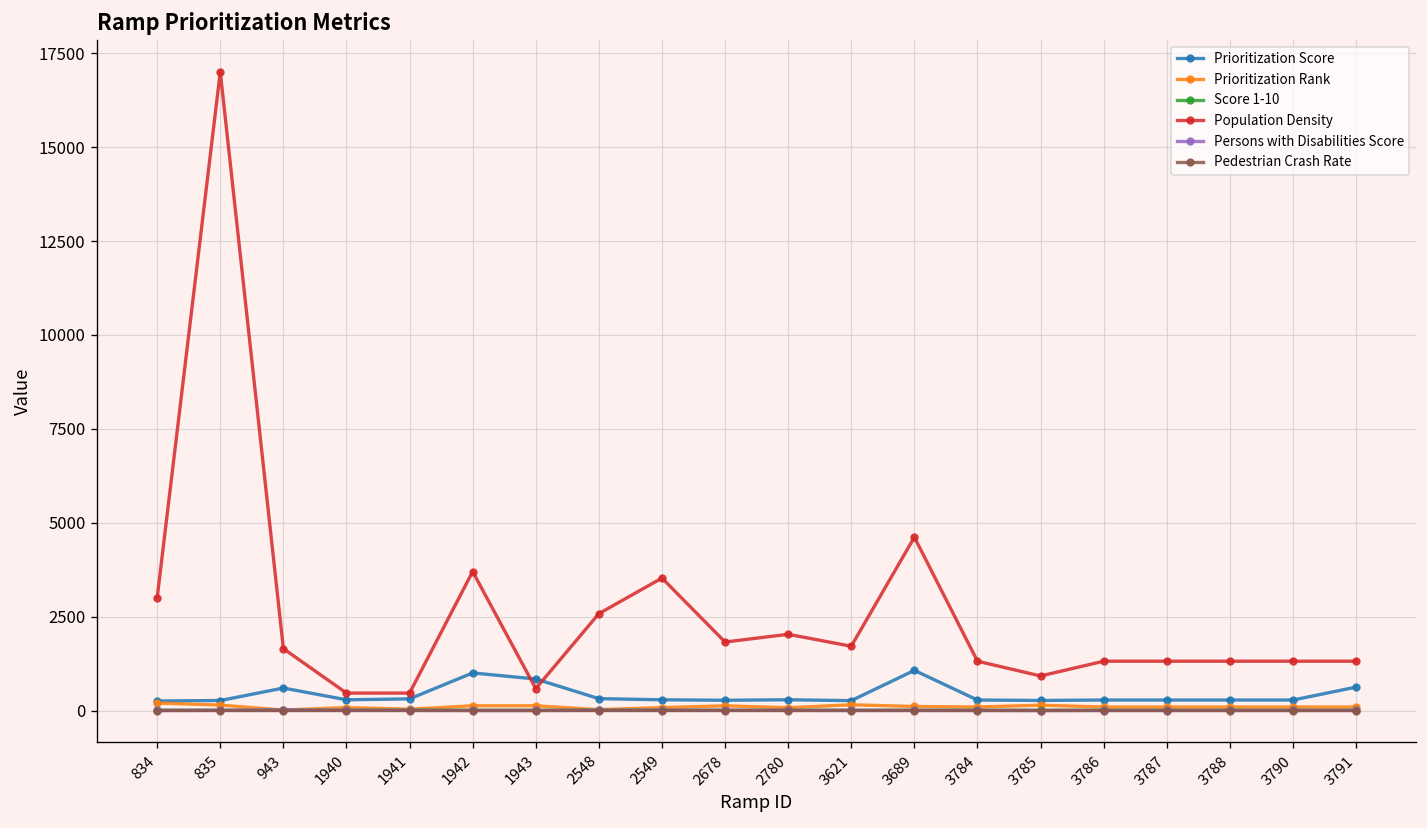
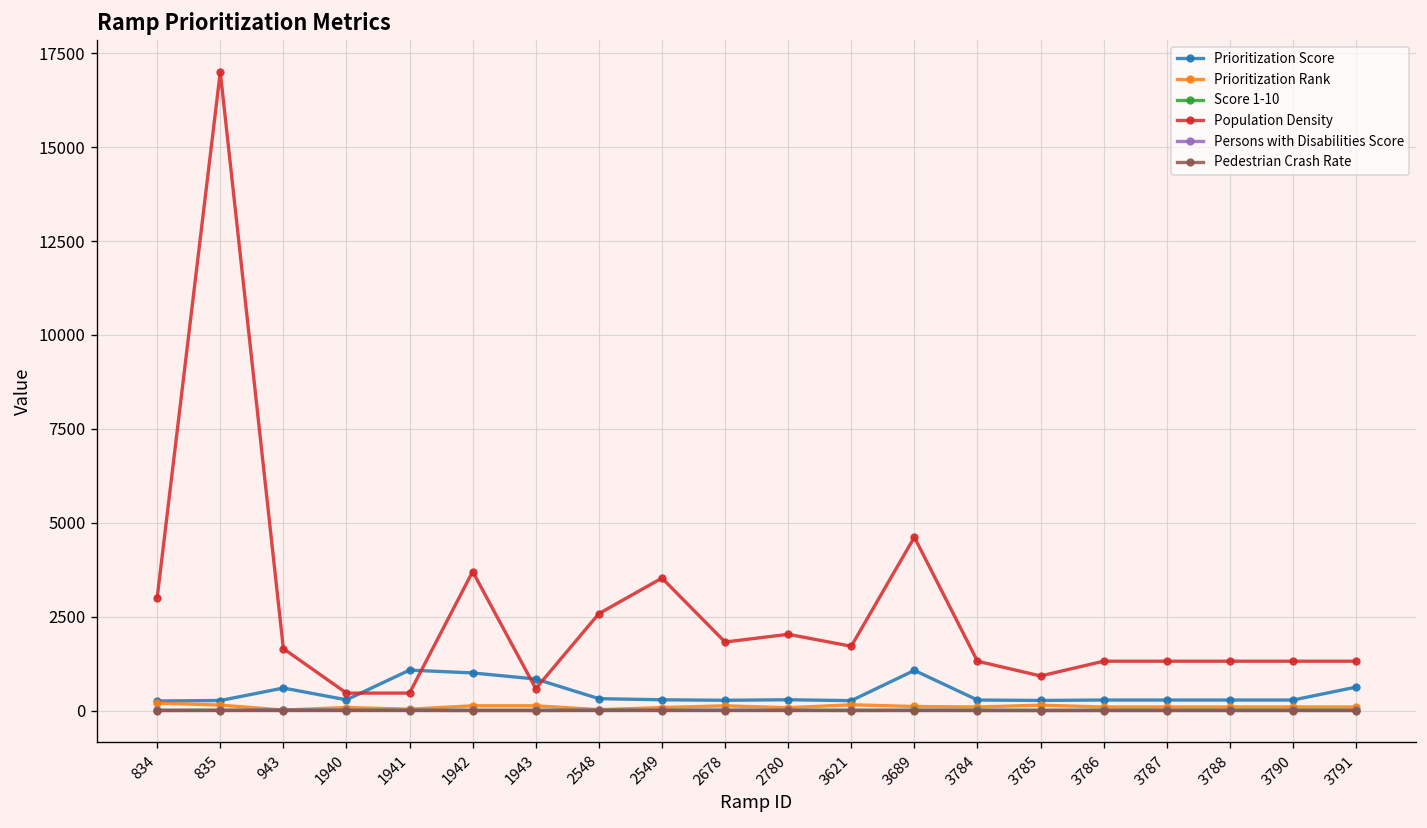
  {
    "Prioritization Score": {
      "835": 300,
      "943": 600,
      "1940": 300,
-     "1941": 300,
+     "1941": 1100,
      "1942": 1000,
      "1943": 800,
      "2548": 300,
      "2549": 300,
      "2678": 300,
      "2780": 300,
      "3621": 300,
      "3689": 1100,
      "3784": 300,
      "3785": 300,
      "3786": 300,
      "3787": 300,
      "3788": 300,
      "3790": 300,
      "3791": 600
    },
    "Prioritization Rank": {
      "835": 100,
      "1942": 100,
      "1943": 100,
      "2678": 100,
      "3621": 200,
      "3689": 100,
      "3784": 100,
      "3785": 100,
      "3786": 100,
      "3787": 100,
      "3788": 100,
      "3790": 100,
      "3791": 100
    },
    "Pedestrian Crash Rate": {
      "834": 0,
      "835": 0,
      "1942": 0,
      "1943": 0,
      "2678": 0,
      "3621": 0,
      "3689": 0,
      "3784": 0,
      "3785": 0,
      "3786": 0,
      "3787": 0,
      "3788": 0,
      "3790": 0,
      "3791": 0
    },
    "Population Density": {
      "834": 3000,
      "835": 17000,
      "943": 1600,
      "1940": 500,
      "1941": 500,
      "1942": 3700,
      "1943": 600,
      "2548": 2600,
      "2549": 3500,
      "2678": 1800,
      "2780": 2000,
      "3621": 1700,
      "3689": 4600,
      "3784": 1300,
      "3785": 900,
      "3786": 1300,
      "3787": 1300,
      "3788": 1300,
      "3790": 1300,
      "3791": 1300
    }
  }
